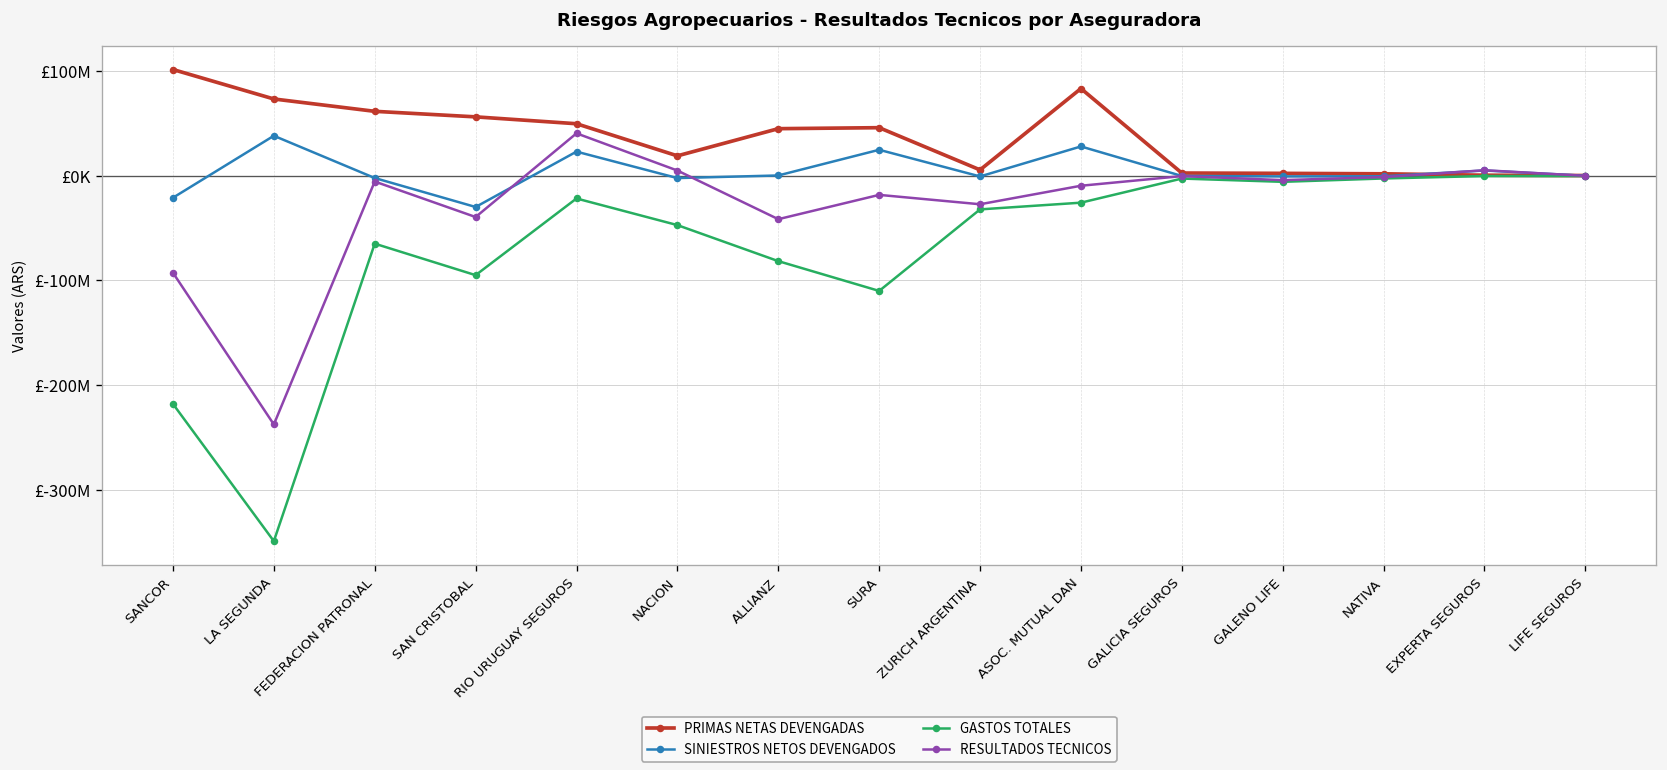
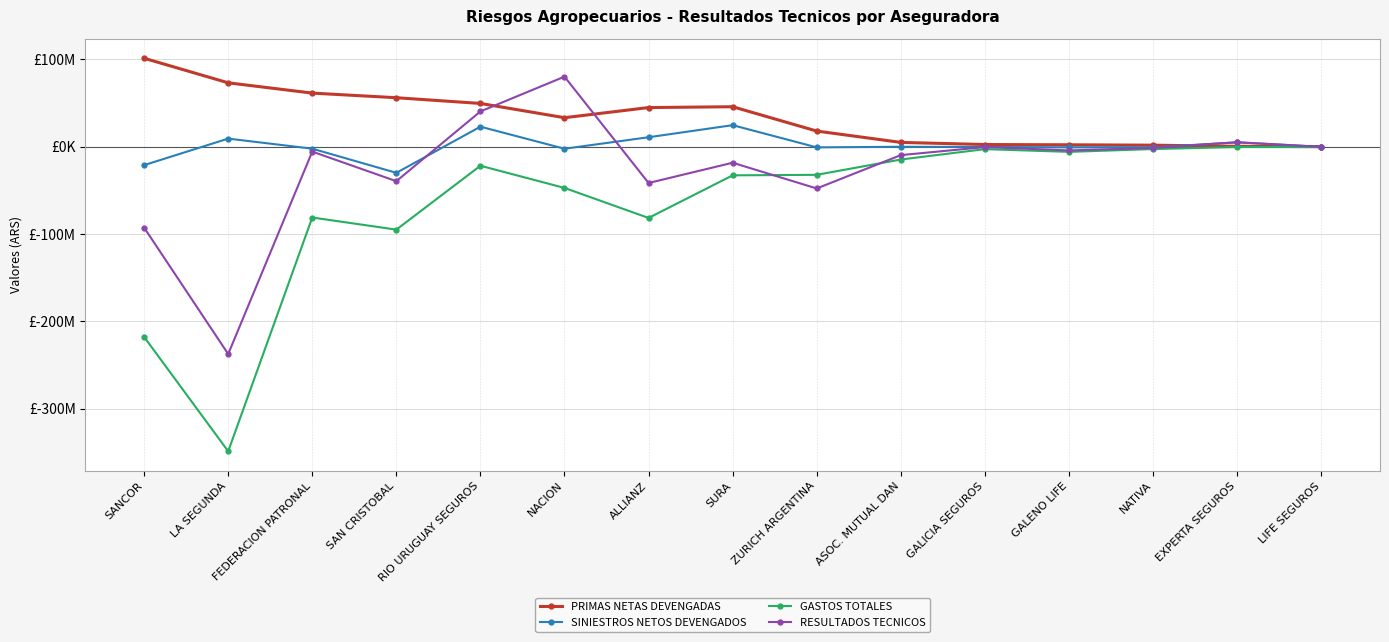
  {
    "PRIMAS NETAS DEVENGADAS": {
      "SANCOR": "£100000000",
      "LA SEGUNDA": "£70000000",
      "FEDERACION PATRONAL": "£60000000",
      "SAN CRISTOBAL": "£60000000",
      "RIO URUGUAY SEGUROS": "£50000000",
-     "NACION": "£20000000",
+     "NACION": "£30000000",
      "ALLIANZ": "£40000000",
      "SURA": "£50000000",
-     "ZURICH ARGENTINA": "£10000000",
-     "ASOC. MUTUAL DAN": "£80000000",
+     "ZURICH ARGENTINA": "£20000000",
+     "ASOC. MUTUAL DAN": "£10000000",
      "GALENO LIFE": "£0"
    },
    "SINIESTROS NETOS DEVENGADOS": {
      "SANCOR": "£-20000000",
-     "LA SEGUNDA": "£40000000",
+     "LA SEGUNDA": "£10000000",
      "FEDERACION PATRONAL": "£0",
      "SAN CRISTOBAL": "£-30000000",
      "RIO URUGUAY SEGUROS": "£20000000",
      "NACION": "£0",
-     "ALLIANZ": "£0",
+     "ALLIANZ": "£10000000",
      "SURA": "£20000000",
      "ZURICH ARGENTINA": "£0",
-     "ASOC. MUTUAL DAN": "£30000000",
+     "ASOC. MUTUAL DAN": "£0",
      "GALENO LIFE": "£0"
    },
    "GASTOS TOTALES": {
      "SANCOR": "£-220000000",
      "LA SEGUNDA": "£-350000000",
-     "FEDERACION PATRONAL": "£-60000000",
+     "FEDERACION PATRONAL": "£-80000000",
      "SAN CRISTOBAL": "£-90000000",
      "RIO URUGUAY SEGUROS": "£-20000000",
      "NACION": "£-50000000",
      "ALLIANZ": "£-80000000",
-     "SURA": "£-110000000",
+     "SURA": "£-30000000",
      "ZURICH ARGENTINA": "£-30000000",
-     "ASOC. MUTUAL DAN": "£-30000000"
+     "ASOC. MUTUAL DAN": "£-10000000"
    },
    "RESULTADOS TECNICOS": {
      "SANCOR": "£-90000000",
      "LA SEGUNDA": "£-240000000",
      "FEDERACION PATRONAL": "£-10000000",
      "SAN CRISTOBAL": "£-40000000",
      "RIO URUGUAY SEGUROS": "£40000000",
-     "NACION": "£0",
+     "NACION": "£80000000",
      "ALLIANZ": "£-40000000",
      "SURA": "£-20000000",
-     "ZURICH ARGENTINA": "£-30000000",
+     "ZURICH ARGENTINA": "£-50000000",
      "ASOC. MUTUAL DAN": "£-10000000"
    }
  }
